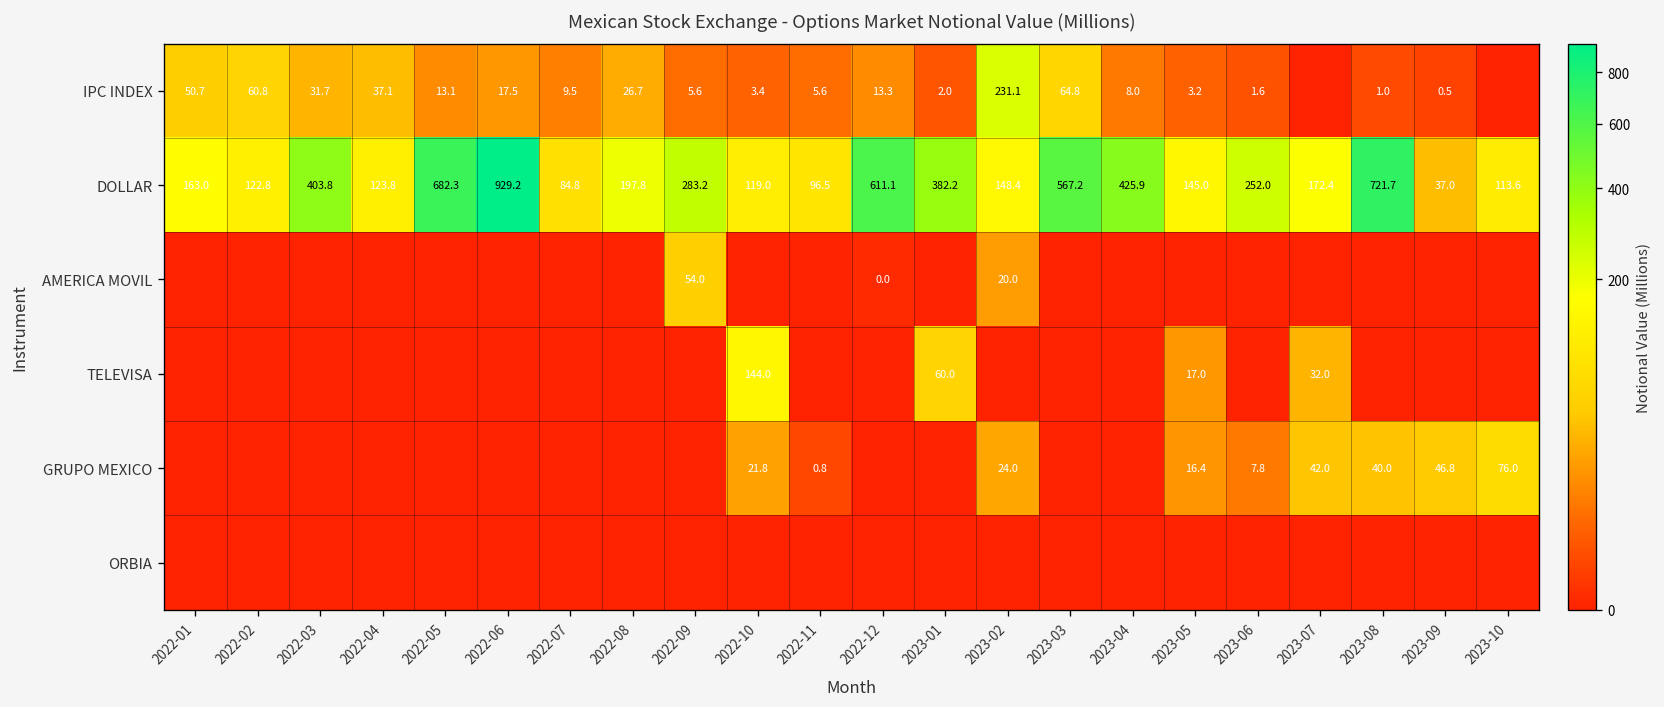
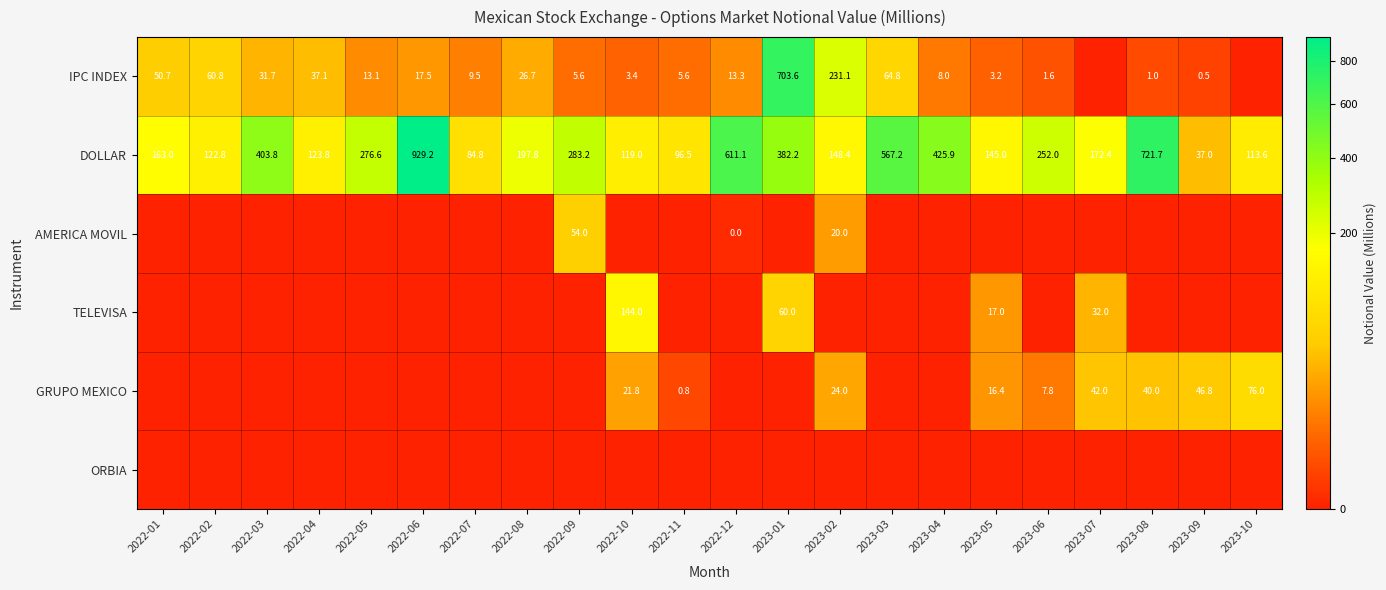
  {
    "IPC INDEX": {
      "2022-01": 50.7,
      "2022-02": 60.8,
      "2022-03": 31.7,
      "2022-04": 37.1,
      "2022-05": 13.1,
      "2022-06": 17.5,
      "2022-07": 9.5,
      "2022-08": 26.7,
      "2022-09": 5.6,
      "2022-10": 3.4,
      "2022-11": 5.6,
      "2022-12": 13.3,
-     "2023-01": 2.0,
+     "2023-01": 703.6,
      "2023-02": 231.1,
      "2023-03": 64.8,
      "2023-04": 8.0,
      "2023-05": 3.2,
      "2023-06": 1.6,
      "2023-08": 1.0,
      "2023-09": 0.5
    },
    "DOLLAR": {
      "2022-01": 163.0,
      "2022-02": 122.8,
      "2022-03": 403.8,
      "2022-04": 123.8,
-     "2022-05": 682.3,
+     "2022-05": 276.6,
      "2022-06": 929.2,
      "2022-07": 84.8,
      "2022-08": 197.8,
      "2022-09": 283.2,
      "2022-10": 119.0,
      "2022-11": 96.5,
      "2022-12": 611.1,
      "2023-01": 382.2,
      "2023-02": 148.4,
      "2023-03": 567.2,
      "2023-04": 425.9,
      "2023-05": 145.0,
      "2023-06": 252.0,
      "2023-07": 172.4,
      "2023-08": 721.7,
      "2023-09": 37.0,
      "2023-10": 113.6
    },
    "AMERICA MOVIL": {
      "2022-09": 54.0,
      "2022-12": 0.0,
      "2023-02": 20.0
    },
    "TELEVISA": {
      "2022-10": 144.0,
      "2023-01": 60.0,
      "2023-05": 17.0,
      "2023-07": 32.0
    },
    "GRUPO MEXICO": {
      "2022-10": 21.8,
      "2022-11": 0.8,
      "2023-02": 24.0,
      "2023-05": 16.4,
      "2023-06": 7.8,
      "2023-07": 42.0,
      "2023-08": 40.0,
      "2023-09": 46.8,
      "2023-10": 76.0
    }
  }
